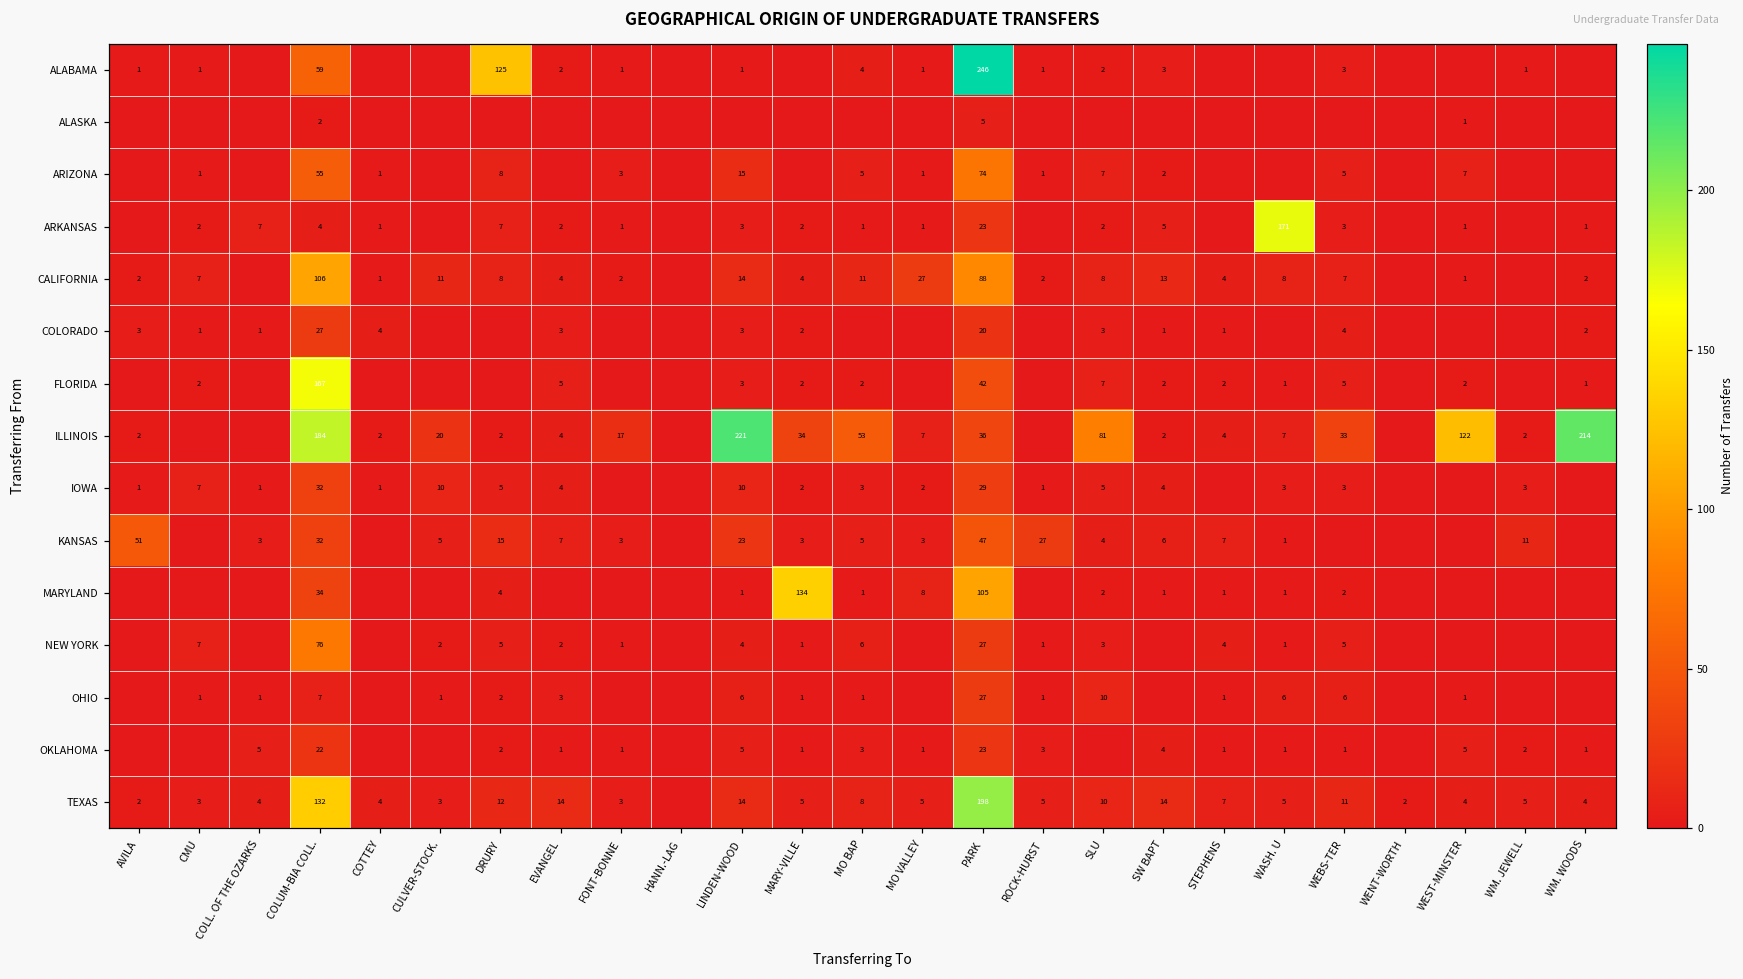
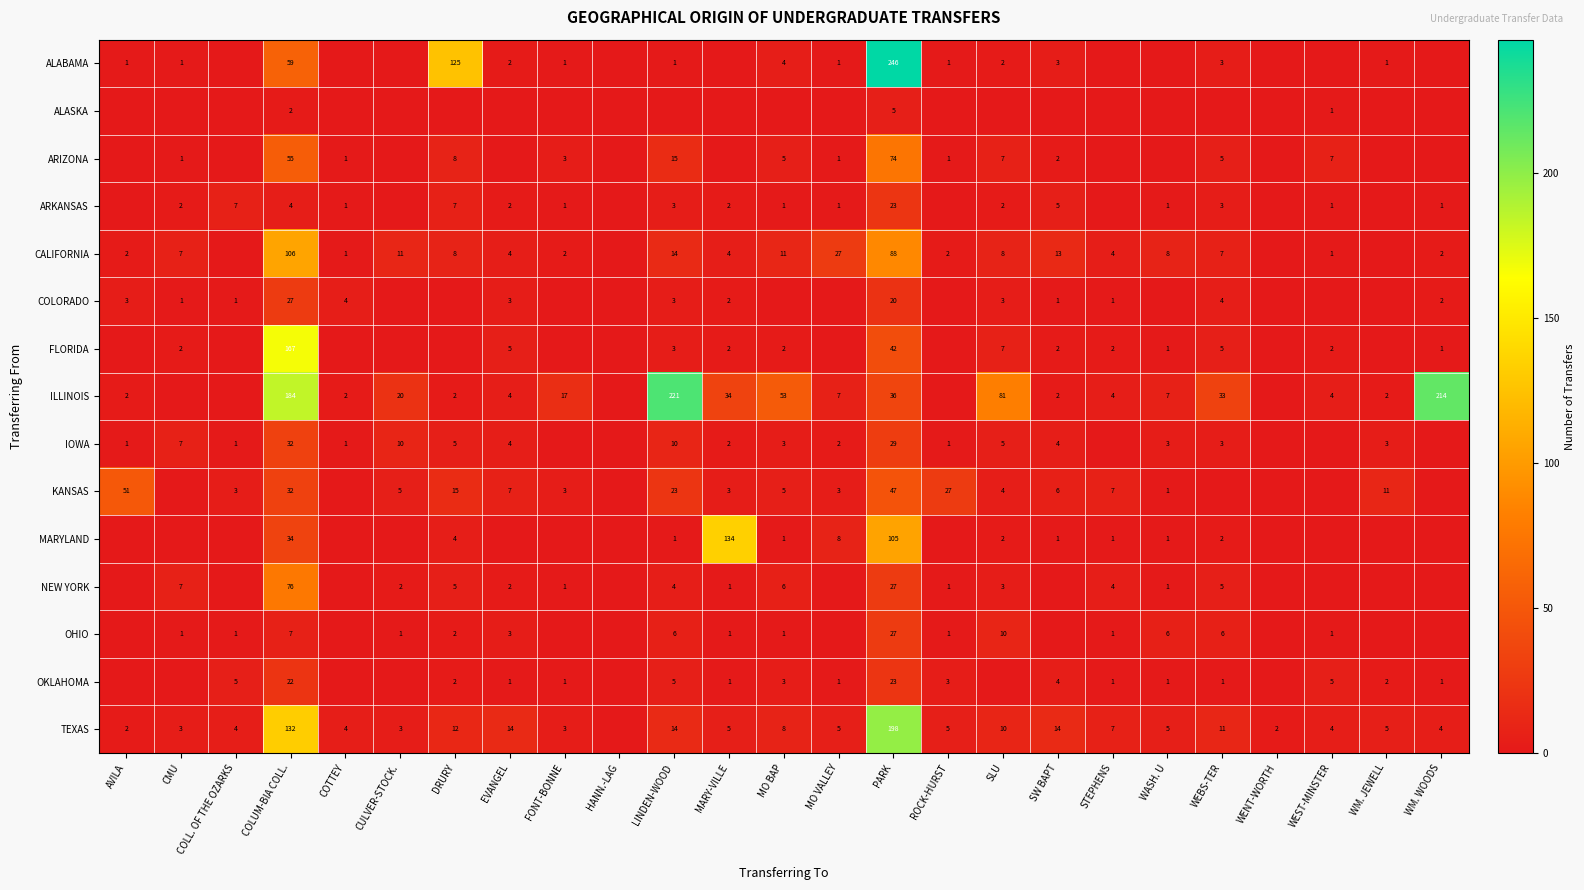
  {
    "ARKANSAS": {
      "CMU": 2,
      "COLL. OF THE OZARKS": 7,
      "COLUM-BIA COLL.": 4,
      "COTTEY": 1,
      "DRURY": 7,
      "EVANGEL": 2,
      "FONT-BONNE": 1,
      "LINDEN-WOOD": 3,
      "MARY-VILLE": 2,
      "MO BAP": 1,
      "MO VALLEY": 1,
      "PARK": 23,
      "SLU": 2,
      "SW BAPT": 5,
-     "WASH. U": 171,
+     "WASH. U": 1,
      "WEBS-TER": 3,
      "WEST-MINSTER": 1,
      "WM. WOODS": 1
    },
    "ILLINOIS": {
      "AVILA": 2,
      "COLUM-BIA COLL.": 184,
      "COTTEY": 2,
      "CULVER-STOCK.": 20,
      "DRURY": 2,
      "EVANGEL": 4,
      "FONT-BONNE": 17,
      "LINDEN-WOOD": 221,
      "MARY-VILLE": 34,
      "MO BAP": 53,
      "MO VALLEY": 7,
      "PARK": 36,
      "SLU": 81,
      "SW BAPT": 2,
      "STEPHENS": 4,
      "WASH. U": 7,
      "WEBS-TER": 33,
-     "WEST-MINSTER": 122,
+     "WEST-MINSTER": 4,
      "WM. JEWELL": 2,
      "WM. WOODS": 214
    }
  }
